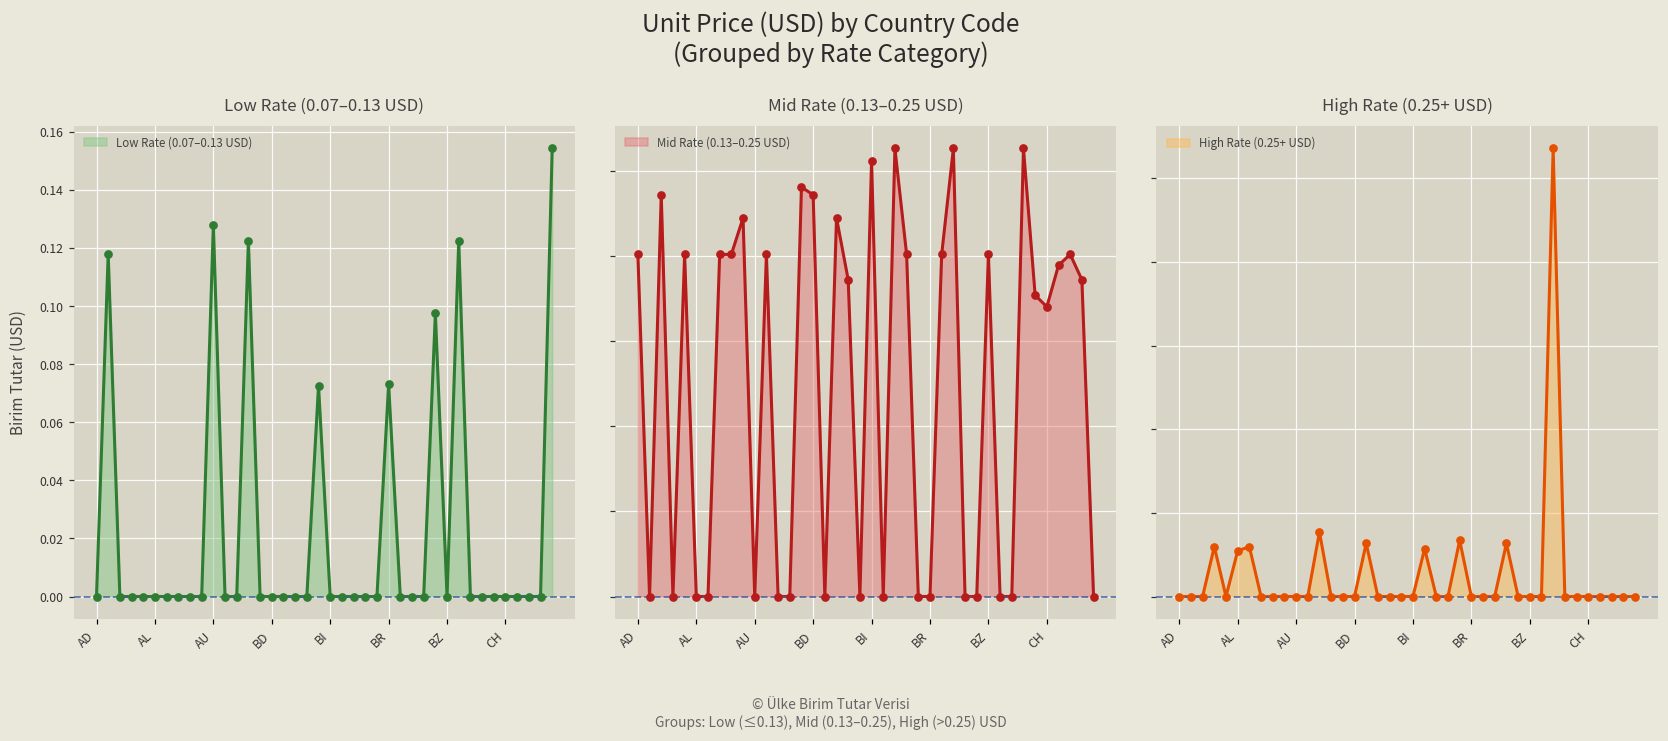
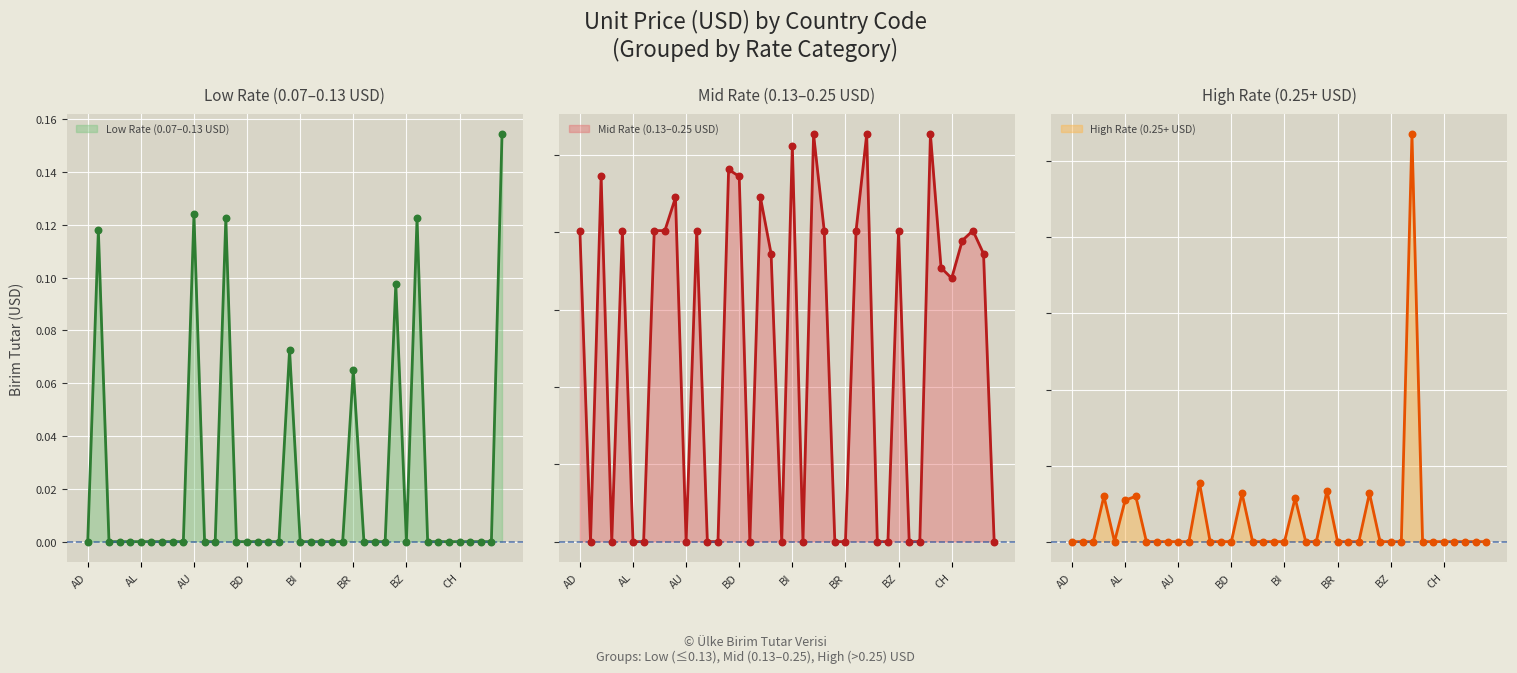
  {
    "Low Rate (0.07–0.13 USD)": {
      "AD": 0.000,
      "AL": 0.000,
-     "AU": 0.128,
+     "AU": 0.124,
      "BD": 0.000,
      "BI": 0.000,
-     "BR": 0.073,
+     "BR": 0.065,
      "BZ": 0.000,
      "CH": 0.000
    }
  }
